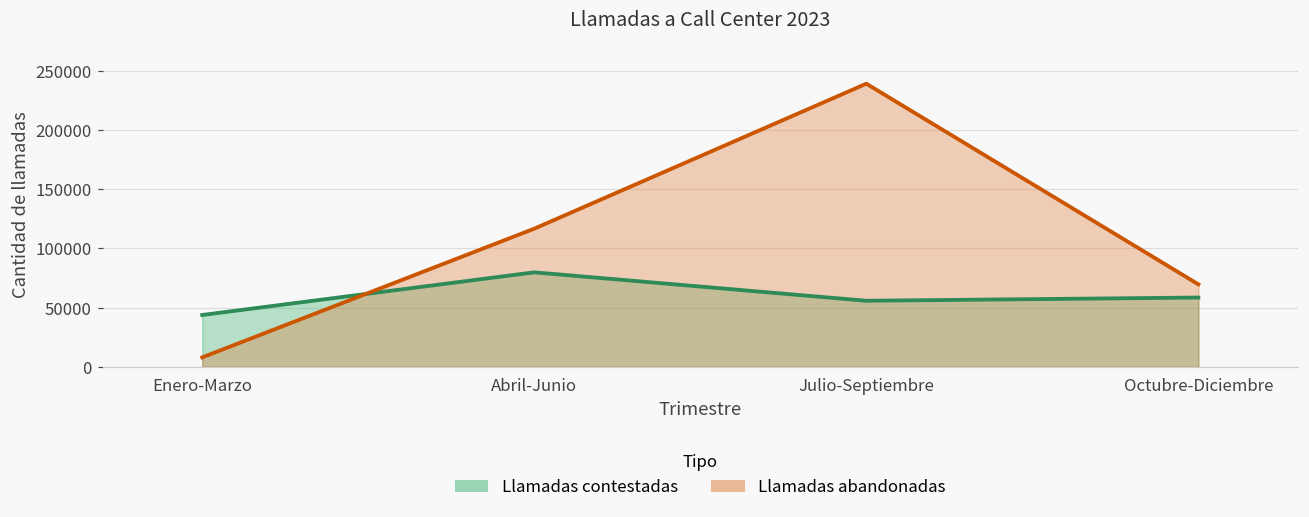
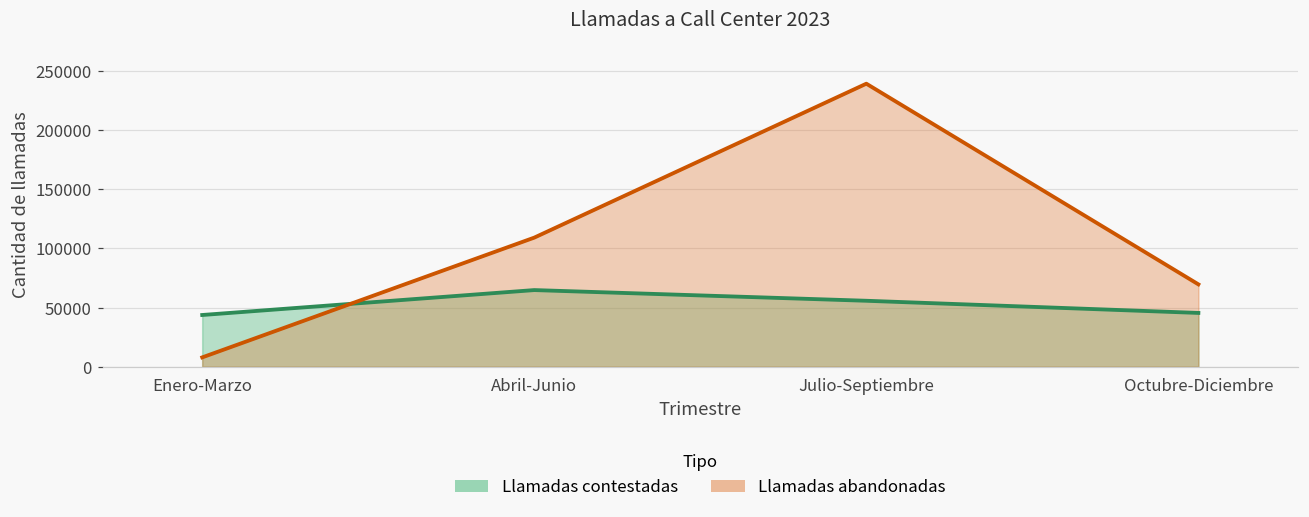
  {
    "Llamadas contestadas": {
      "Enero-Marzo": 44000,
-     "Abril-Junio": 80000,
+     "Abril-Junio": 65000,
      "Julio-Septiembre": 56000,
-     "Octubre-Diciembre": 59000
+     "Octubre-Diciembre": 46000
    },
    "Llamadas abandonadas": {
      "Enero-Marzo": 8000,
-     "Abril-Junio": 117000,
+     "Abril-Junio": 109000,
      "Julio-Septiembre": 239000,
      "Octubre-Diciembre": 70000
    }
  }
